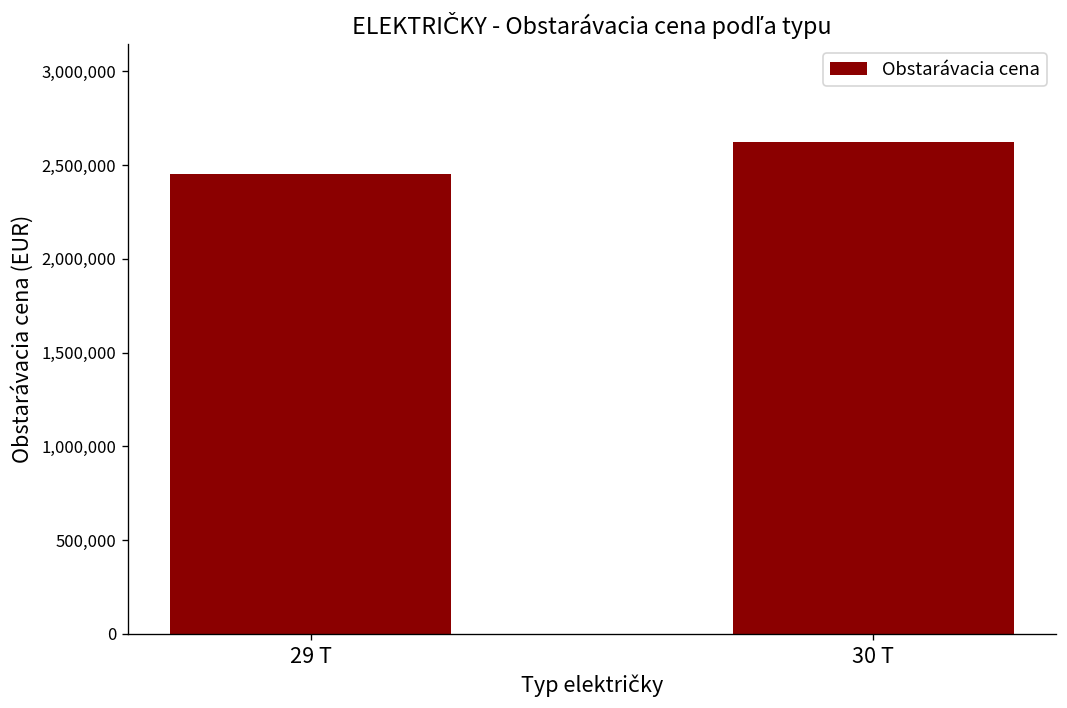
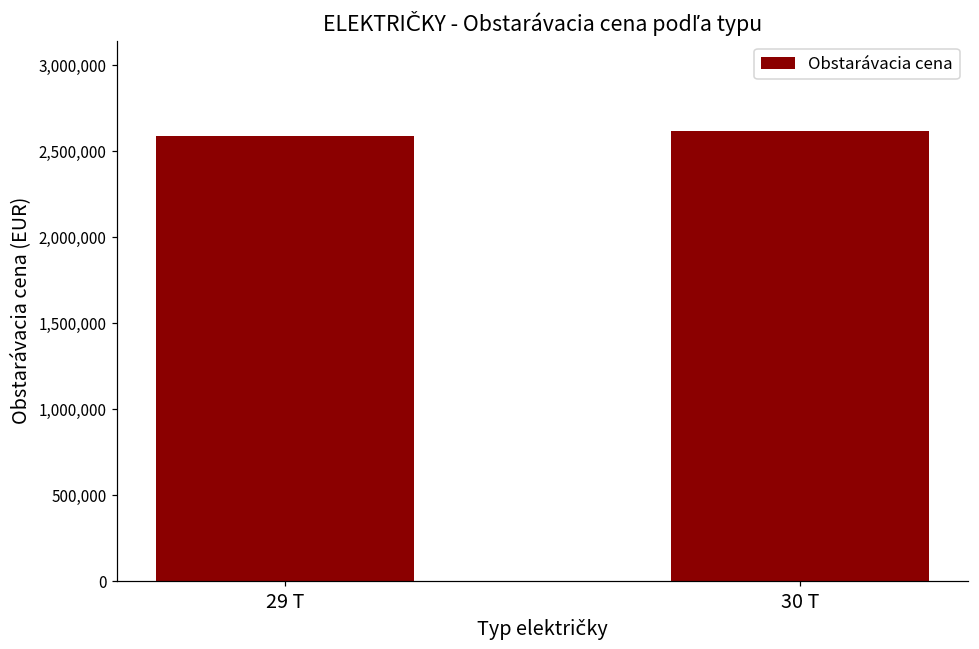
  {
-   "29 T": "2,450,000",
+   "29 T": "2,590,000",
    "30 T": "2,620,000"
  }
